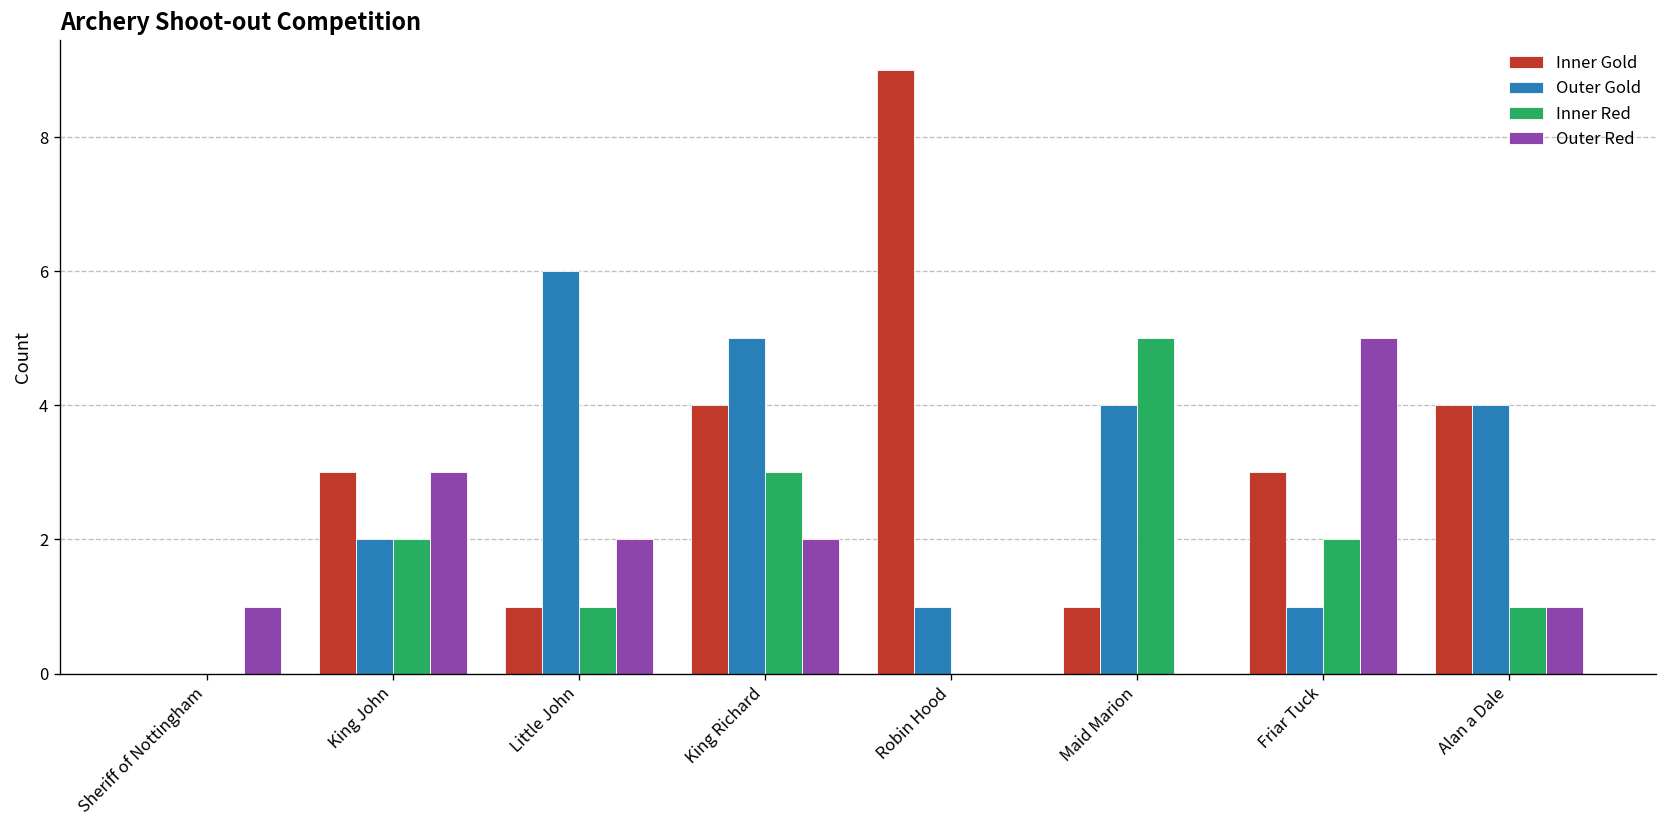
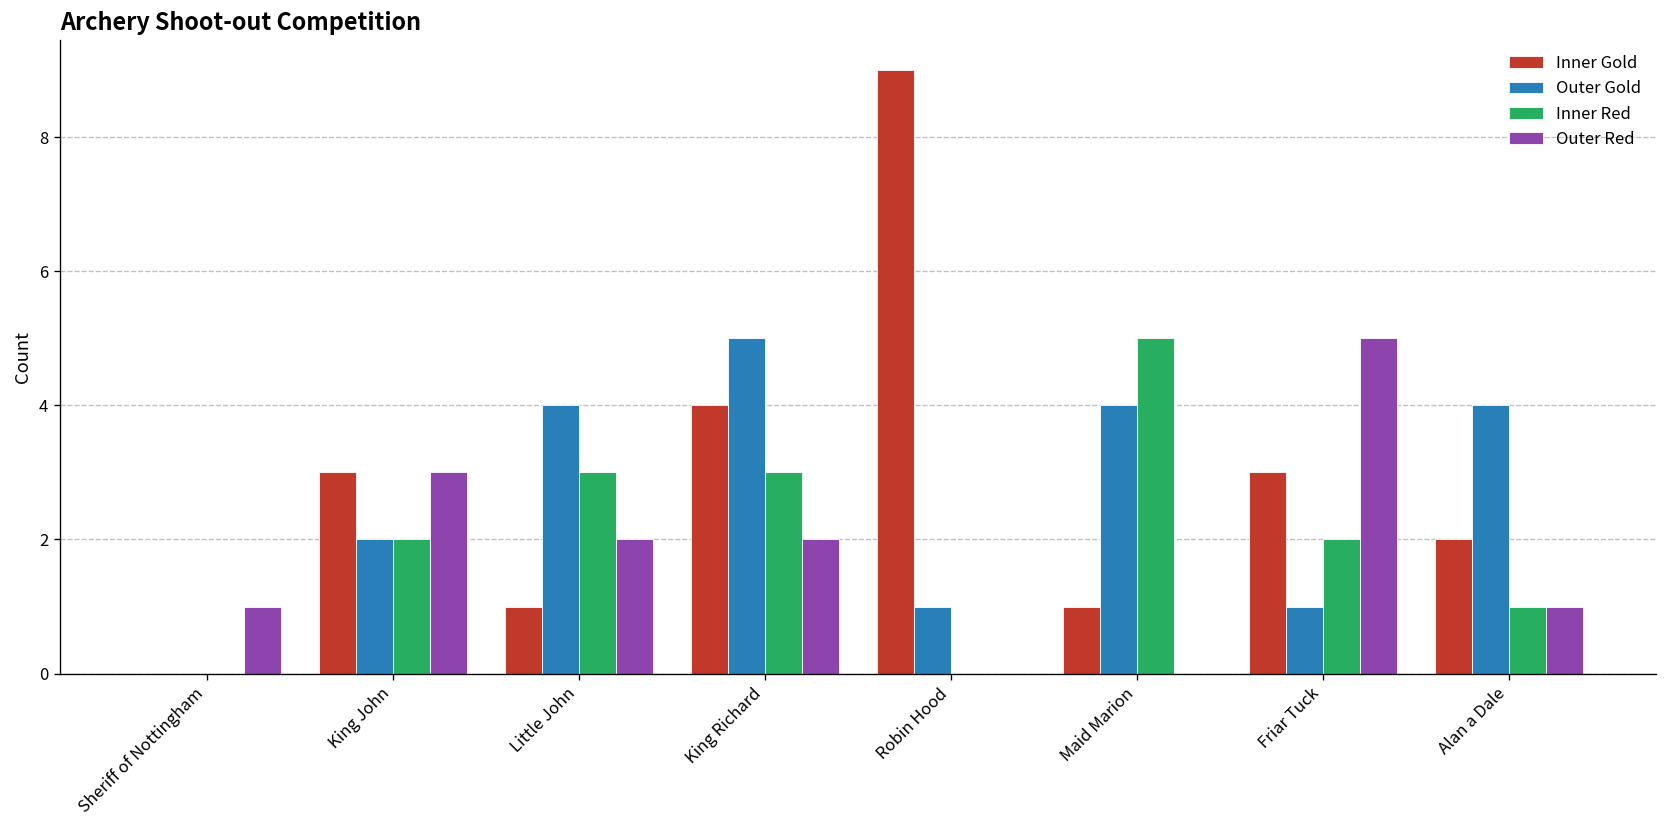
  {
    "Inner Gold": {
      "Sheriff of Nottingham": 0,
      "King John": 3,
      "Little John": 1,
      "King Richard": 4,
      "Robin Hood": 9,
      "Maid Marion": 1,
      "Friar Tuck": 3,
-     "Alan a Dale": 4
+     "Alan a Dale": 2
    },
    "Outer Gold": {
      "Sheriff of Nottingham": 0,
      "King John": 2,
-     "Little John": 6,
+     "Little John": 4,
      "King Richard": 5,
      "Robin Hood": 1,
      "Maid Marion": 4,
      "Friar Tuck": 1,
      "Alan a Dale": 4
    },
    "Inner Red": {
      "Sheriff of Nottingham": 0,
      "King John": 2,
-     "Little John": 1,
+     "Little John": 3,
      "King Richard": 3,
      "Robin Hood": 0,
      "Maid Marion": 5,
      "Friar Tuck": 2,
      "Alan a Dale": 1
    },
    "Outer Red": {
      "Sheriff of Nottingham": 1,
      "King John": 3,
      "Little John": 2,
      "King Richard": 2,
      "Robin Hood": 0,
      "Maid Marion": 0,
      "Friar Tuck": 5,
      "Alan a Dale": 1
    }
  }
